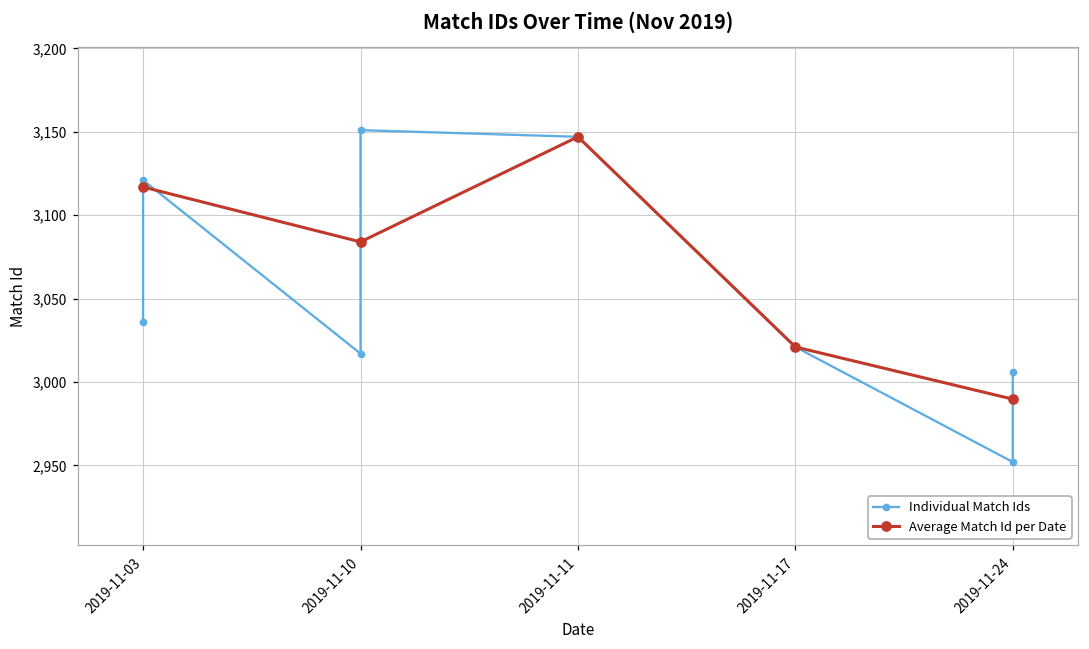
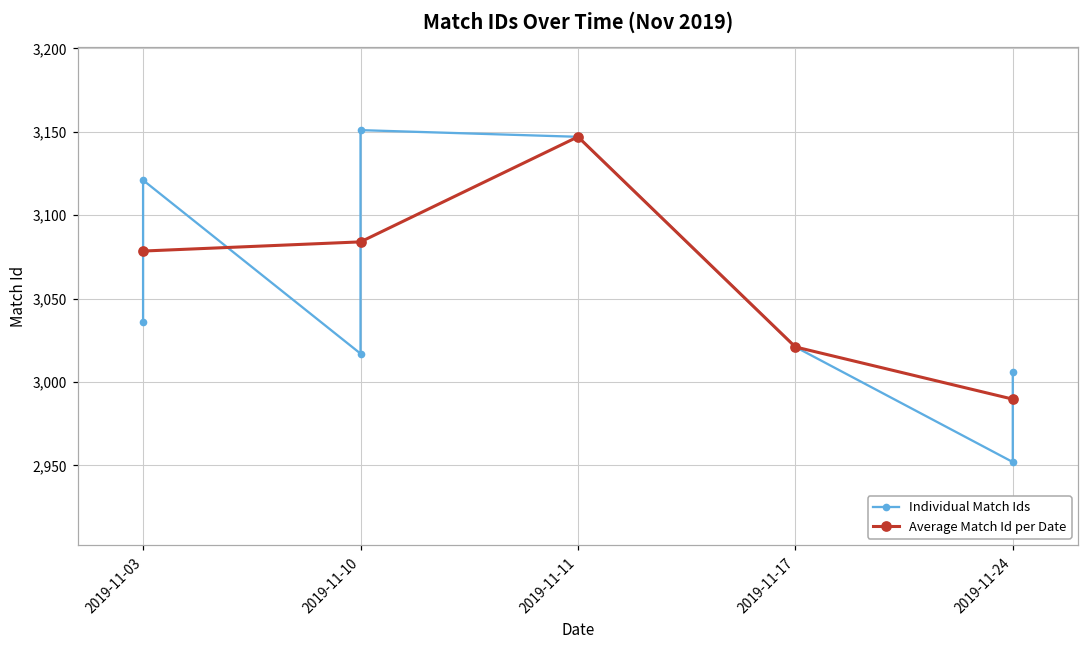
  {
    "Average Match Id per Date": {
-     "2019-11-03": "3,117",
+     "2019-11-03": "3,079",
      "2019-11-10": "3,084",
      "2019-11-24": "2,990"
    }
  }
